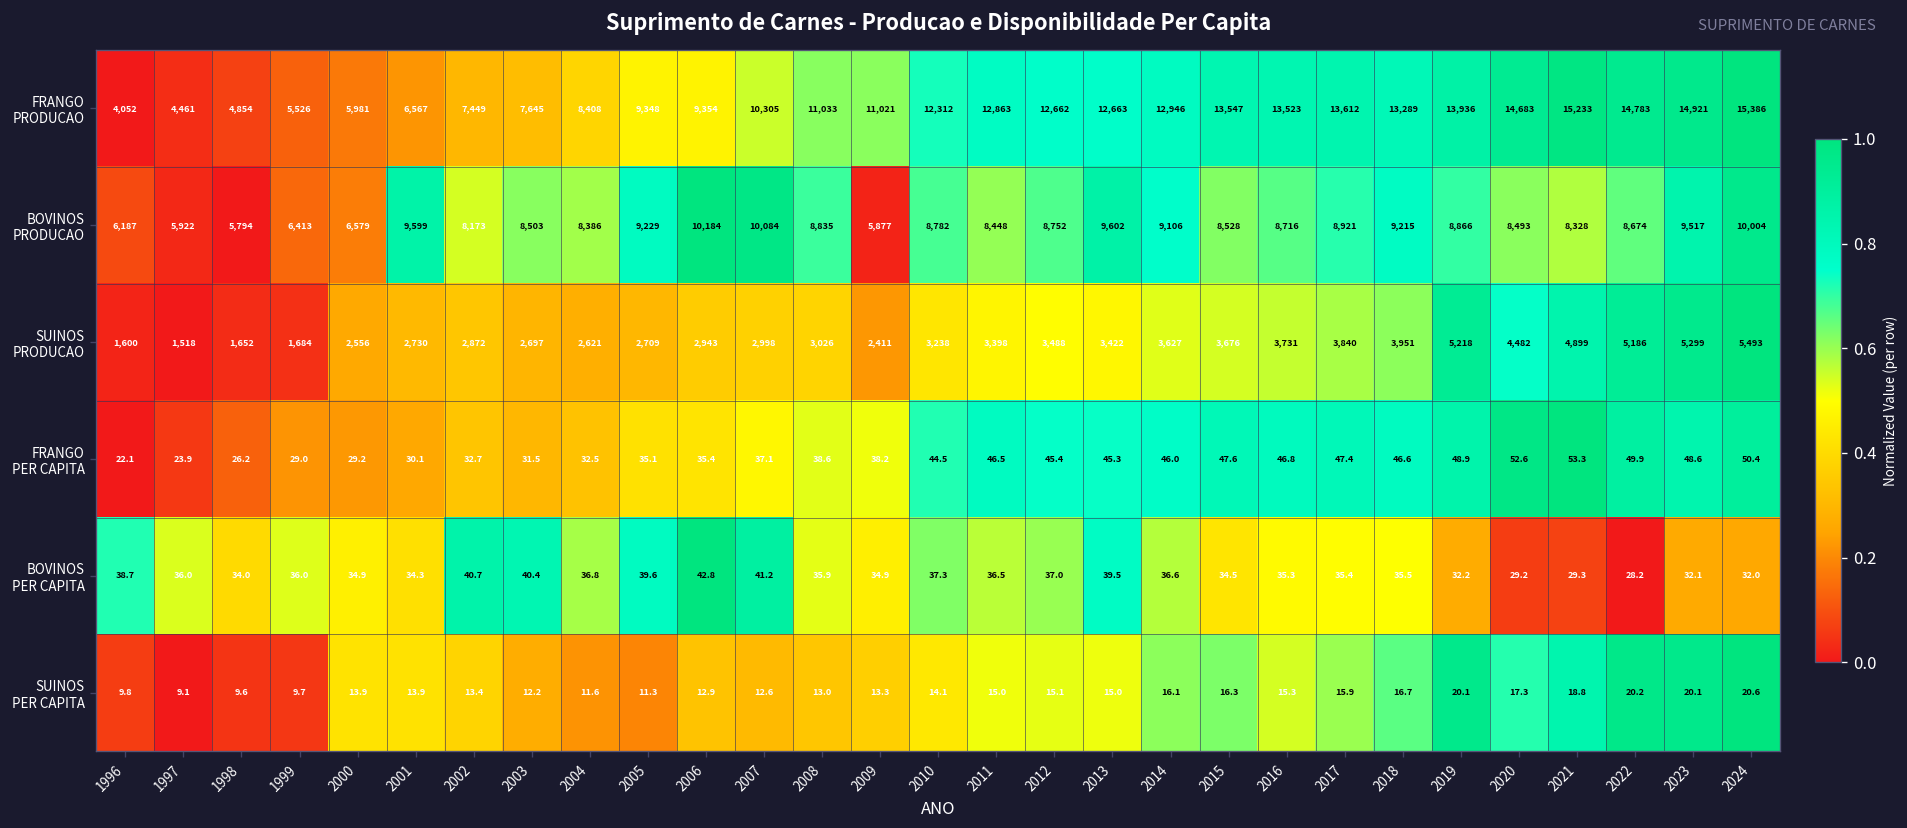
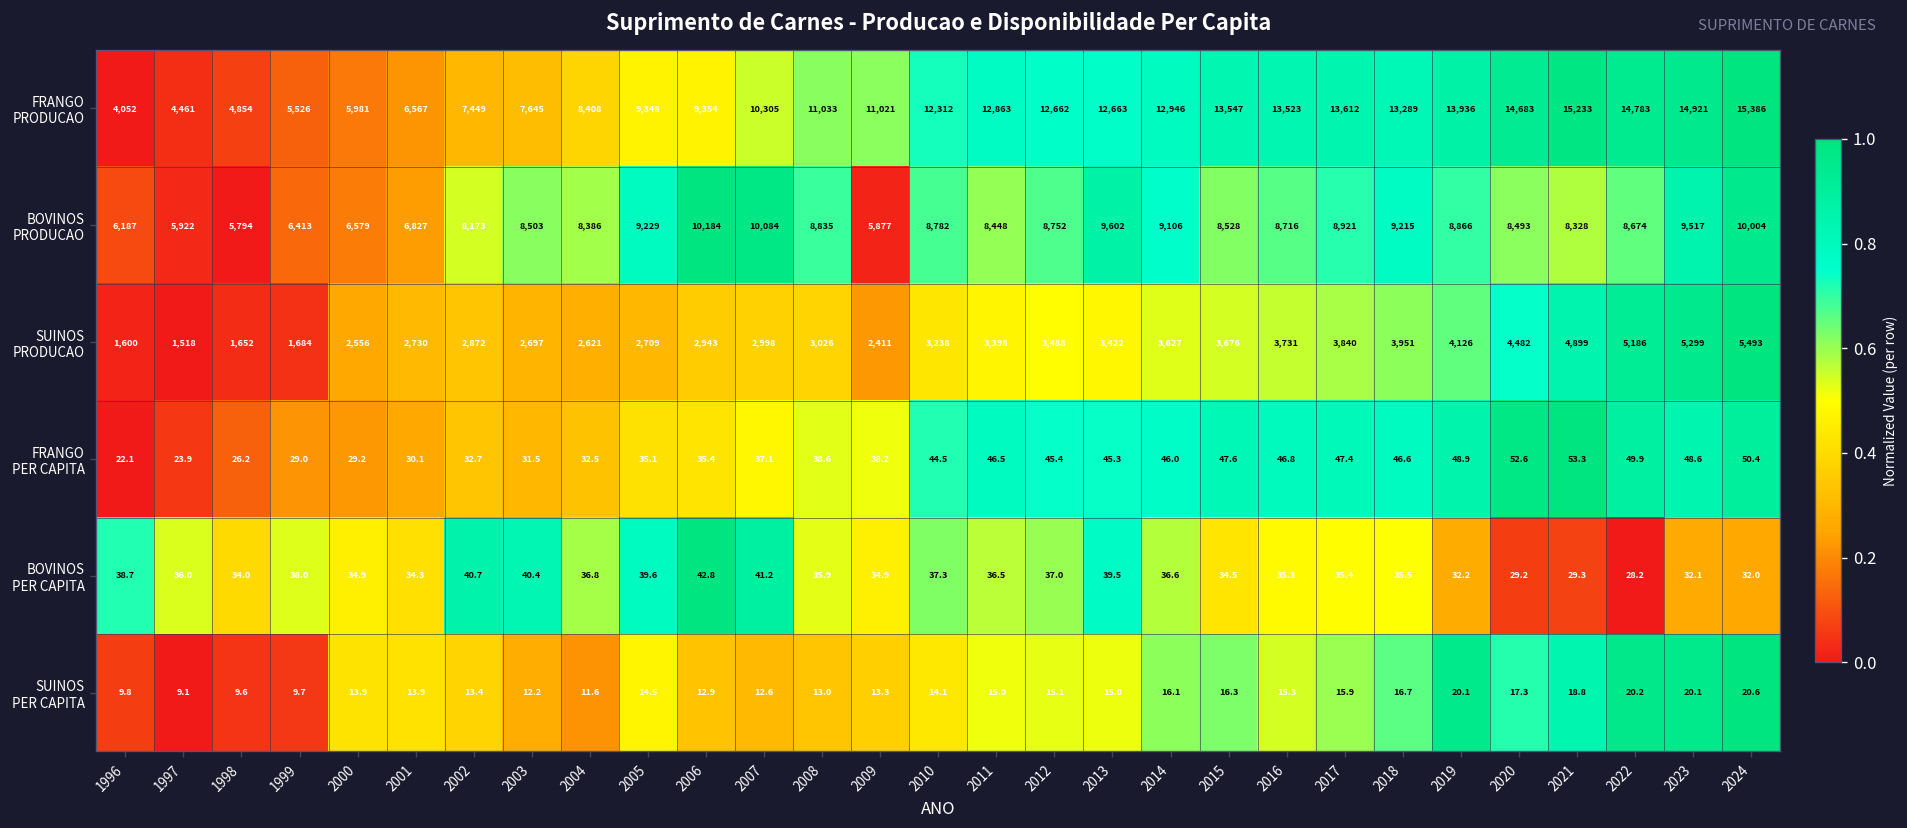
  {
    "FRANGO PRODUCAO": {
      "1996": "4,052",
      "1997": "4,461",
      "1998": "4,854",
      "1999": "5,526",
      "2000": "5,981",
      "2001": "6,567",
      "2002": "7,449",
      "2003": "7,645",
      "2004": "8,408",
      "2005": "9,348",
      "2006": "9,354",
      "2007": "10,305",
      "2008": "11,033",
      "2009": "11,021",
      "2010": "12,312",
      "2011": "12,863",
      "2012": "12,662",
      "2013": "12,663",
      "2014": "12,946",
      "2015": "13,547",
      "2016": "13,523",
      "2017": "13,612",
      "2018": "13,289",
      "2019": "13,936",
      "2020": "14,683",
      "2021": "15,233",
      "2022": "14,783",
      "2023": "14,921",
      "2024": "15,386"
    },
    "BOVINOS PRODUCAO": {
      "1996": "6,187",
      "1997": "5,922",
      "1998": "5,794",
      "1999": "6,413",
      "2000": "6,579",
-     "2001": "9,599",
+     "2001": "6,827",
      "2002": "8,173",
      "2003": "8,503",
      "2004": "8,386",
      "2005": "9,229",
      "2006": "10,184",
      "2007": "10,084",
      "2008": "8,835",
      "2009": "5,877",
      "2010": "8,782",
      "2011": "8,448",
      "2012": "8,752",
      "2013": "9,602",
      "2014": "9,106",
      "2015": "8,528",
      "2016": "8,716",
      "2017": "8,921",
      "2018": "9,215",
      "2019": "8,866",
      "2020": "8,493",
      "2021": "8,328",
      "2022": "8,674",
      "2023": "9,517",
      "2024": "10,004"
    },
    "SUINOS PRODUCAO": {
      "1996": "1,600",
      "1997": "1,518",
      "1998": "1,652",
      "1999": "1,684",
      "2000": "2,556",
      "2001": "2,730",
      "2002": "2,872",
      "2003": "2,697",
      "2004": "2,621",
      "2005": "2,709",
      "2006": "2,943",
      "2007": "2,998",
      "2008": "3,026",
      "2009": "2,411",
      "2010": "3,238",
      "2011": "3,398",
      "2012": "3,488",
      "2013": "3,422",
      "2014": "3,627",
      "2015": "3,676",
      "2016": "3,731",
      "2017": "3,840",
      "2018": "3,951",
-     "2019": "5,218",
+     "2019": "4,126",
      "2020": "4,482",
      "2021": "4,899",
      "2022": "5,186",
      "2023": "5,299",
      "2024": "5,493"
    },
    "FRANGO PER CAPITA": {
      "1996": "22.1",
      "1997": "23.9",
      "1998": "26.2",
      "1999": "29.0",
      "2000": "29.2",
      "2001": "30.1",
      "2002": "32.7",
      "2003": "31.5",
      "2004": "32.5",
      "2005": "35.1",
      "2006": "35.4",
      "2007": "37.1",
      "2008": "38.6",
      "2009": "38.2",
      "2010": "44.5",
      "2011": "46.5",
      "2012": "45.4",
      "2013": "45.3",
      "2014": "46.0",
      "2015": "47.6",
      "2016": "46.8",
      "2017": "47.4",
      "2018": "46.6",
      "2019": "48.9",
      "2020": "52.6",
      "2021": "53.3",
      "2022": "49.9",
      "2023": "48.6",
      "2024": "50.4"
    },
    "BOVINOS PER CAPITA": {
      "1996": "38.7",
      "1997": "36.0",
      "1998": "34.0",
      "1999": "36.0",
      "2000": "34.9",
      "2001": "34.3",
      "2002": "40.7",
      "2003": "40.4",
      "2004": "36.8",
      "2005": "39.6",
      "2006": "42.8",
      "2007": "41.2",
      "2008": "35.9",
      "2009": "34.9",
      "2010": "37.3",
      "2011": "36.5",
      "2012": "37.0",
      "2013": "39.5",
      "2014": "36.6",
      "2015": "34.5",
      "2016": "35.3",
      "2017": "35.4",
      "2018": "35.5",
      "2019": "32.2",
      "2020": "29.2",
      "2021": "29.3",
      "2022": "28.2",
      "2023": "32.1",
      "2024": "32.0"
    },
    "SUINOS PER CAPITA": {
      "1996": "9.8",
      "1997": "9.1",
      "1998": "9.6",
      "1999": "9.7",
      "2000": "13.9",
      "2001": "13.9",
      "2002": "13.4",
      "2003": "12.2",
      "2004": "11.6",
-     "2005": "11.3",
+     "2005": "14.5",
      "2006": "12.9",
      "2007": "12.6",
      "2008": "13.0",
      "2009": "13.3",
      "2010": "14.1",
      "2011": "15.0",
      "2012": "15.1",
      "2013": "15.0",
      "2014": "16.1",
      "2015": "16.3",
      "2016": "15.3",
      "2017": "15.9",
      "2018": "16.7",
      "2019": "20.1",
      "2020": "17.3",
      "2021": "18.8",
      "2022": "20.2",
      "2023": "20.1",
      "2024": "20.6"
    }
  }
